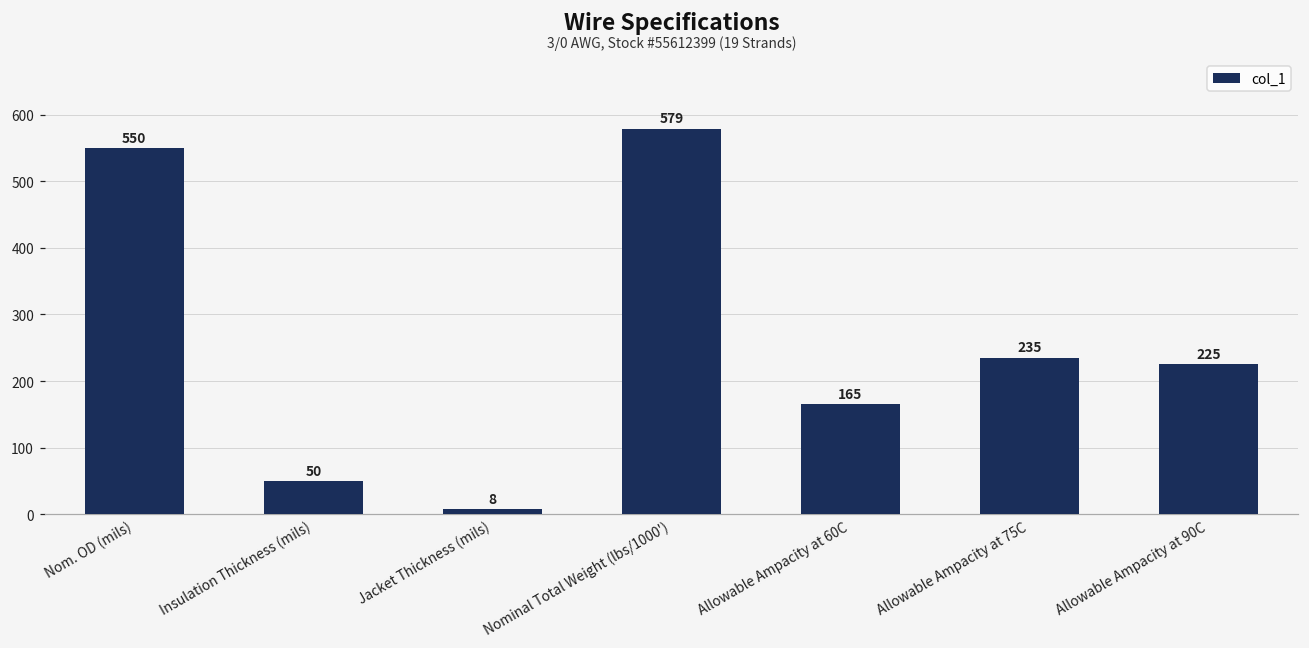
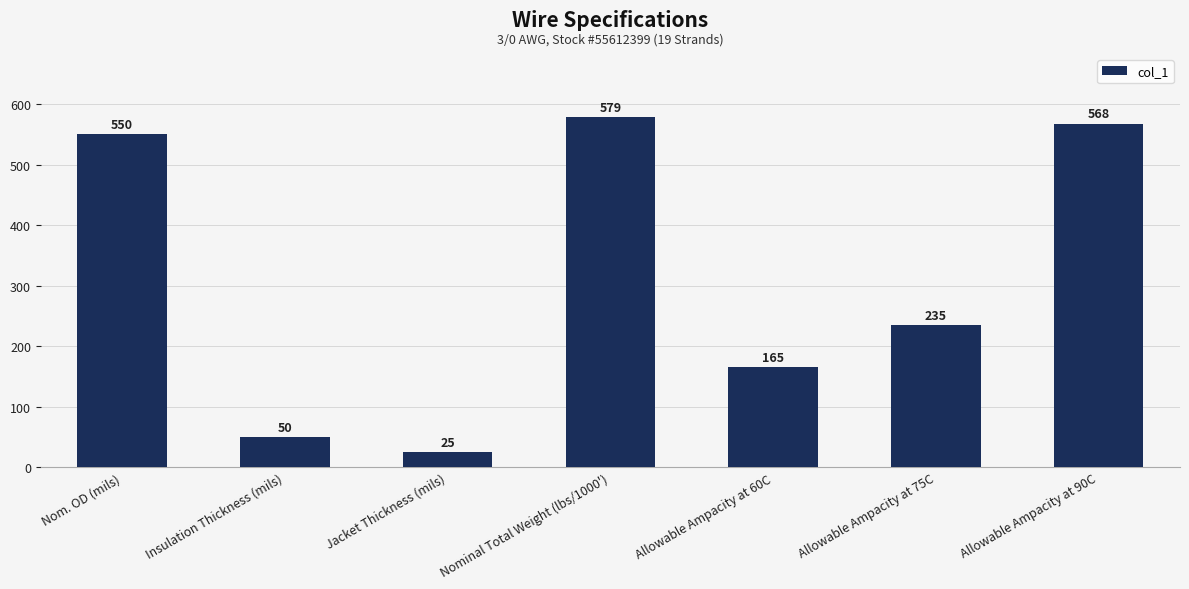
  {
    "Nom. OD (mils)": 550,
    "Insulation Thickness (mils)": 50,
-   "Jacket Thickness (mils)": 8,
+   "Jacket Thickness (mils)": 25,
    "Nominal Total Weight (lbs/1000')": 579,
    "Allowable Ampacity at 60C": 165,
    "Allowable Ampacity at 75C": 235,
-   "Allowable Ampacity at 90C": 225
+   "Allowable Ampacity at 90C": 568
  }
